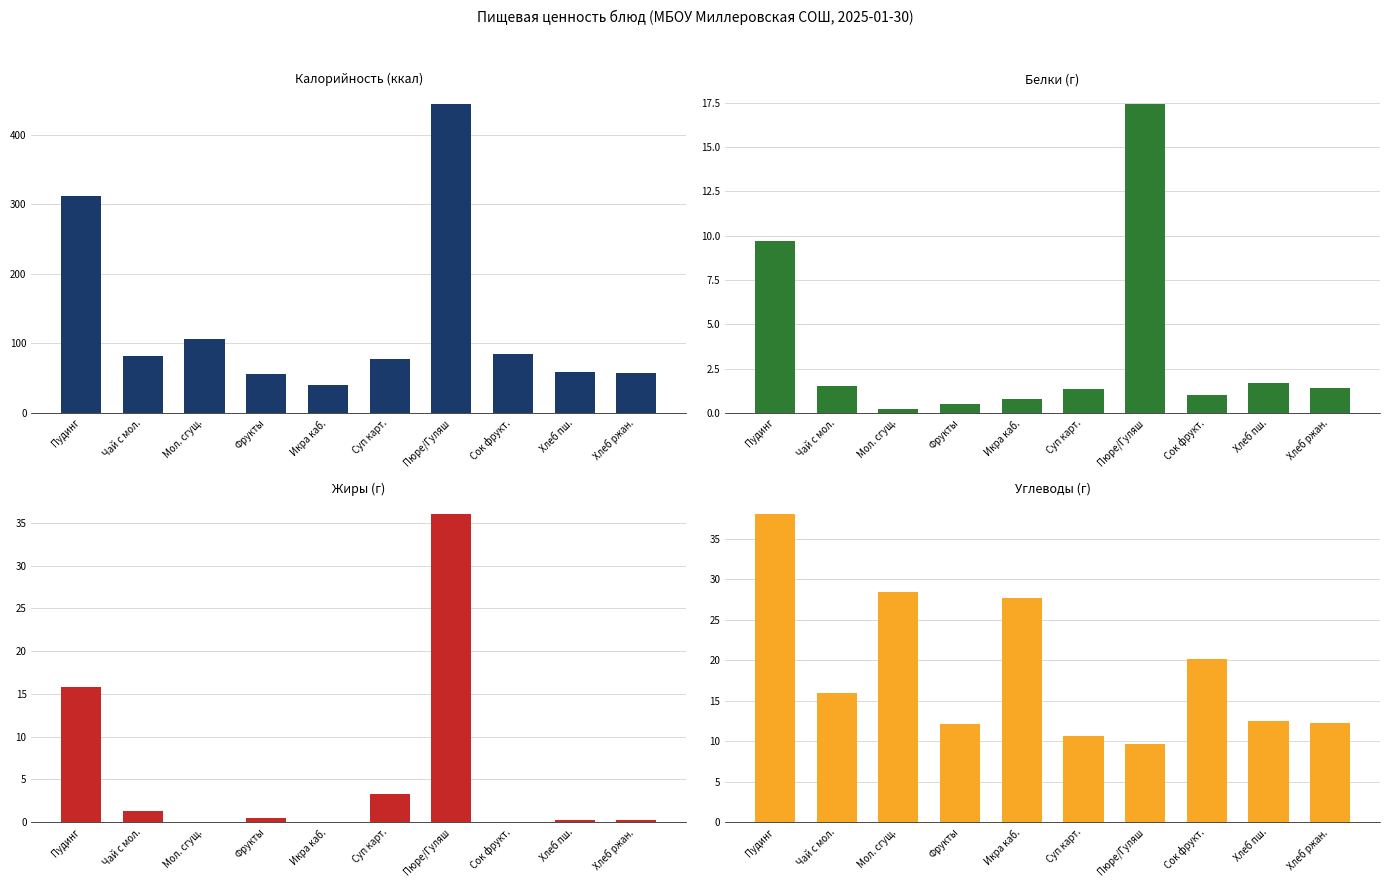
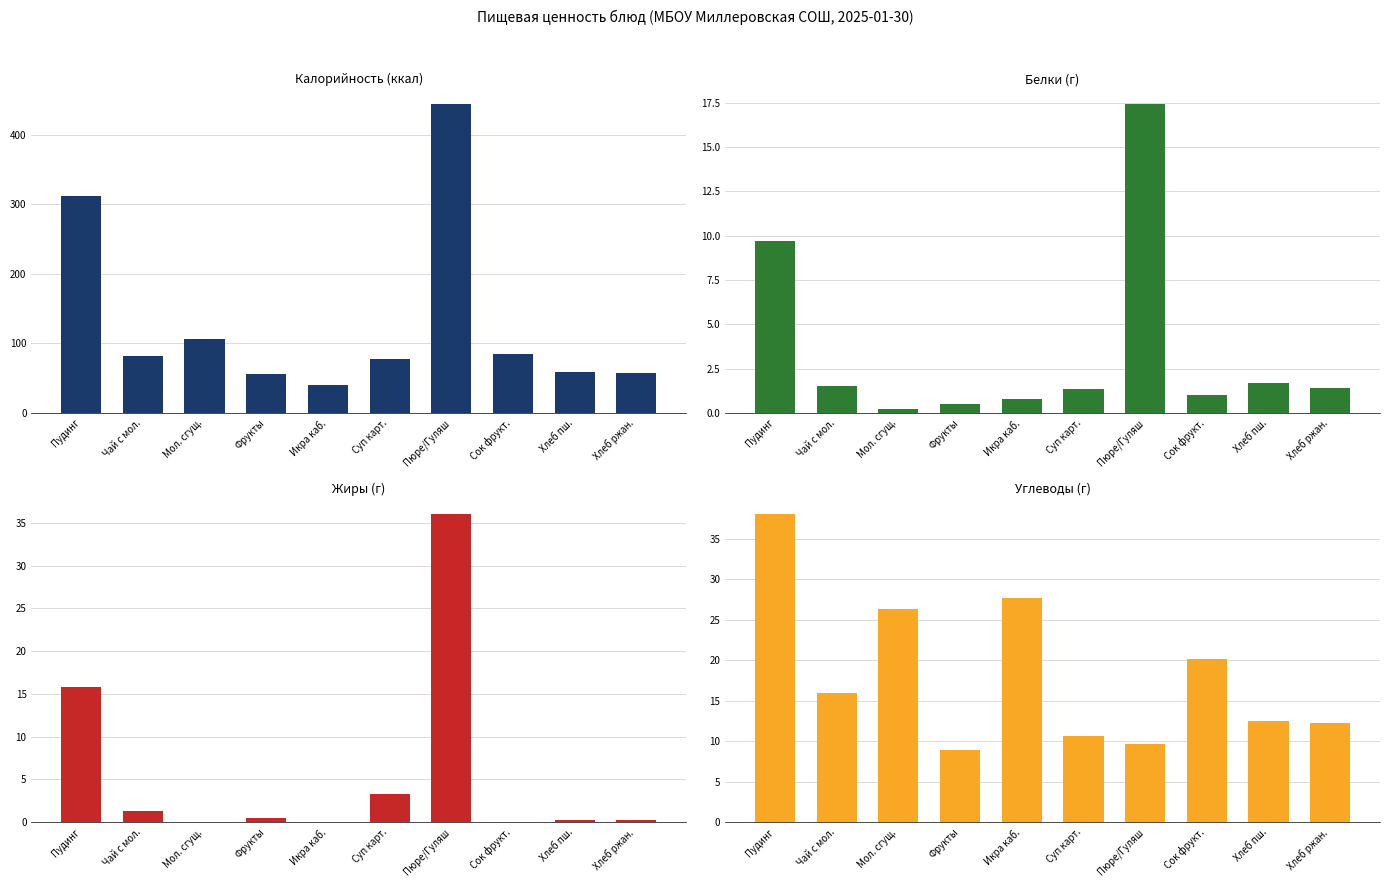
  {
    "Калорийность (ккал)": {
      "Пудинг": 310,
      "Чай с мол.": 80,
      "Мол. сгущ.": 110,
      "Фрукты": 60,
      "Икра каб.": 40,
      "Суп карт.": 80,
      "Пюре/Гуляш": 440,
      "Сок фрукт.": 80,
      "Хлеб пш.": 60,
      "Хлеб ржан.": 60
    },
    "Белки (г)": {
      "Пудинг": 9.7,
      "Чай с мол.": 1.5,
      "Мол. сгущ.": 0.2,
      "Фрукты": 0.5,
      "Икра каб.": 0.8,
      "Суп карт.": 1.3,
      "Пюре/Гуляш": 17.4,
      "Сок фрукт.": 1.0,
      "Хлеб пш.": 1.7,
      "Хлеб ржан.": 1.4
    },
    "Жиры (г)": {
      "Пудинг": 16,
      "Чай с мол.": 1,
      "Мол. сгущ.": 0,
      "Фрукты": 1,
      "Суп карт.": 3,
      "Пюре/Гуляш": 36,
      "Сок фрукт.": 0
    },
    "Углеводы (г)": {
      "Пудинг": 38,
      "Чай с мол.": 16,
-     "Мол. сгущ.": 28,
-     "Фрукты": 12,
+     "Мол. сгущ.": 26,
+     "Фрукты": 9,
      "Икра каб.": 28,
      "Суп карт.": 11,
      "Пюре/Гуляш": 10,
      "Сок фрукт.": 20,
      "Хлеб пш.": 13,
      "Хлеб ржан.": 12
    }
  }
